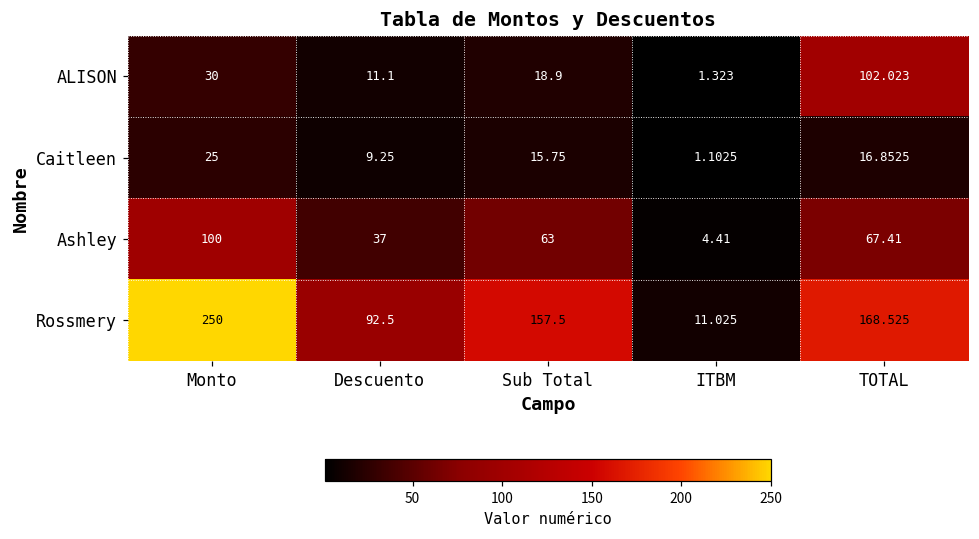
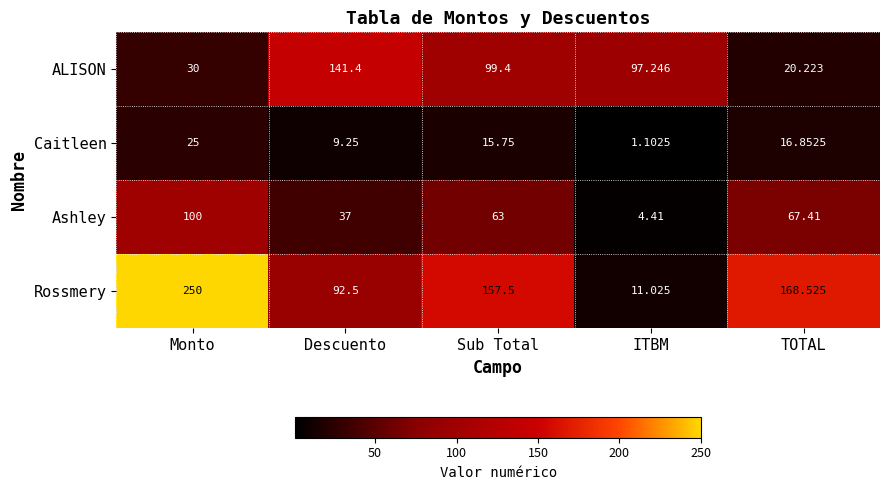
  {
    "ALISON": {
      "Monto": 30,
-     "Descuento": 11.1,
-     "Sub Total": 18.9,
-     "ITBM": 1.323,
-     "TOTAL": 102.023
+     "Descuento": 141.4,
+     "Sub Total": 99.4,
+     "ITBM": 97.246,
+     "TOTAL": 20.223
    },
    "Caitleen": {
      "Monto": 25,
      "Descuento": 9.25,
      "Sub Total": 15.75,
      "ITBM": 1.1025,
      "TOTAL": 16.8525
    },
    "Ashley": {
      "Monto": 100,
      "Descuento": 37,
      "Sub Total": 63,
      "ITBM": 4.41,
      "TOTAL": 67.41
    },
    "Rossmery": {
      "Monto": 250,
      "Descuento": 92.5,
      "Sub Total": 157.5,
      "ITBM": 11.025,
      "TOTAL": 168.525
    }
  }
